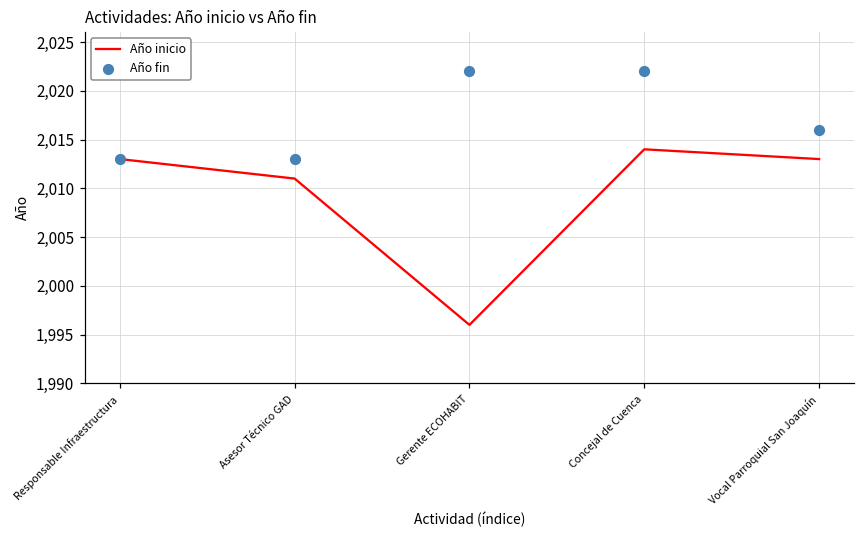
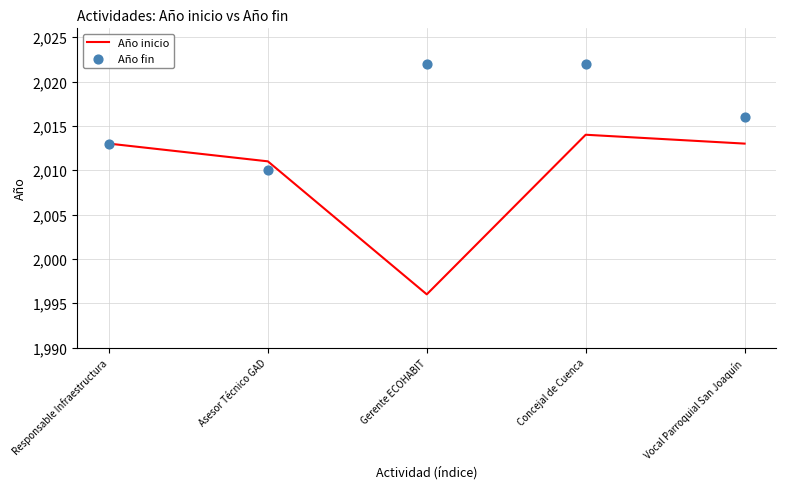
  {
    "Año fin": {
-     "Asesor Técnico GAD": "2,013"
+     "Asesor Técnico GAD": "2,010"
    },
    "Año inicio": {
      "Asesor Técnico GAD": "2,011",
      "Gerente ECOHABIT": "1,996",
      "Concejal de Cuenca": "2,014",
      "Vocal Parroquial San Joaquín": "2,013"
    }
  }
